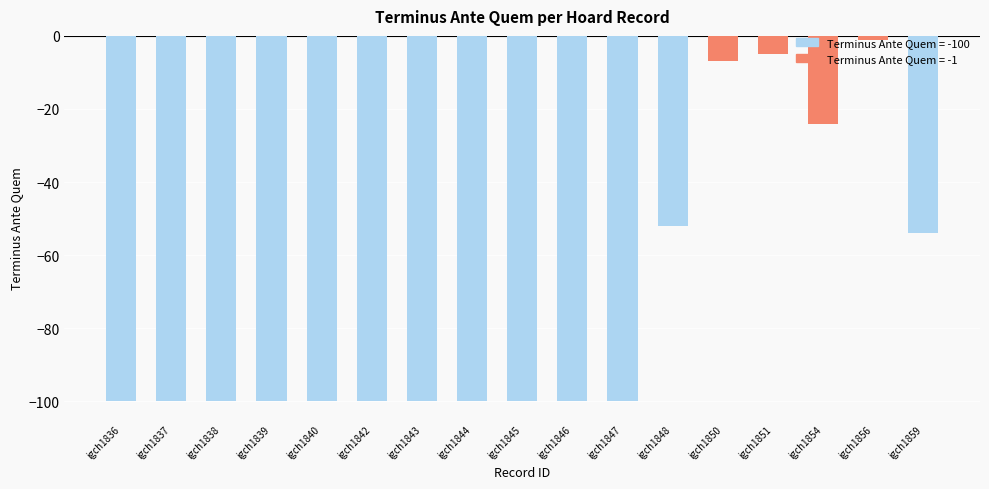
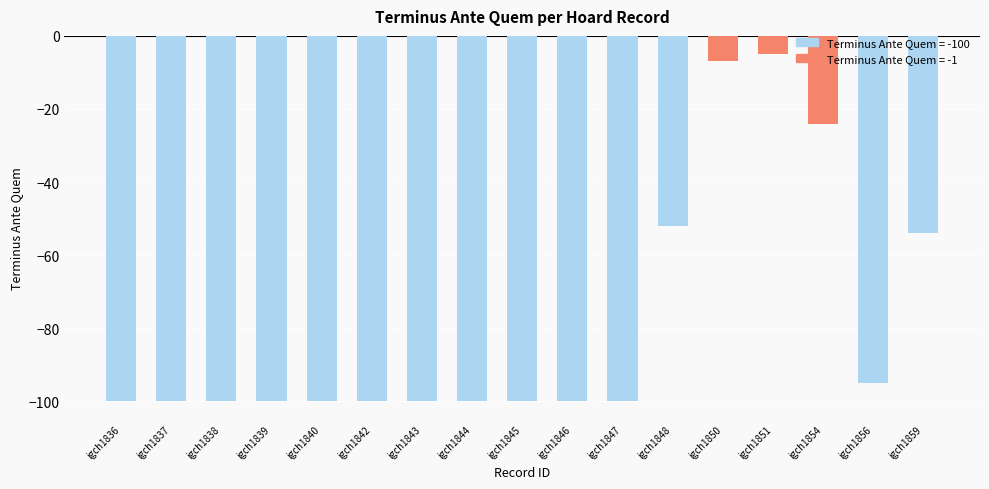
  {
    "igch1836": -100,
    "igch1837": -100,
    "igch1838": -100,
    "igch1839": -100,
    "igch1840": -100,
    "igch1842": -100,
    "igch1843": -100,
    "igch1844": -100,
    "igch1845": -100,
    "igch1846": -100,
    "igch1847": -100,
    "igch1848": -52,
    "igch1850": -7,
    "igch1851": -5,
    "igch1854": -24,
-   "igch1856": -1,
+   "igch1856": -95,
    "igch1859": -54
  }
